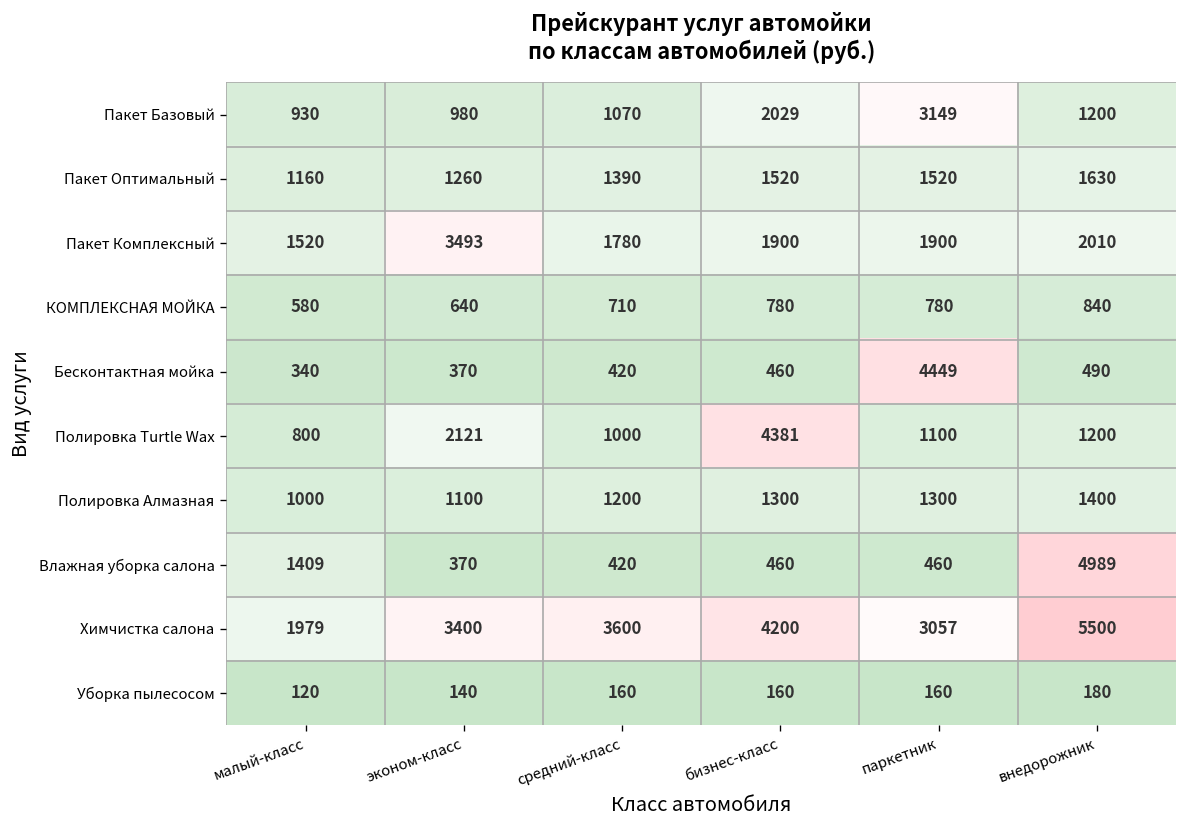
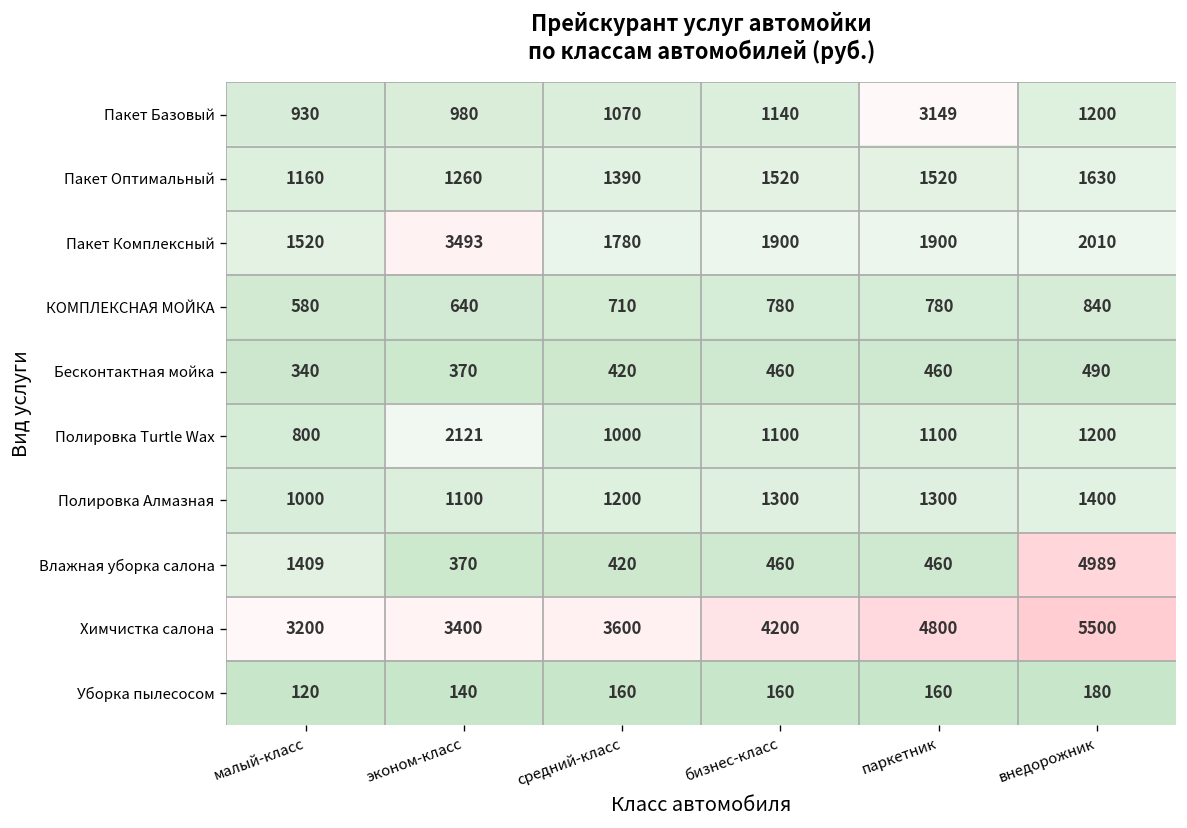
  {
    "Пакет Базовый": {
      "малый-класс": 930,
      "эконом-класс": 980,
      "средний-класс": 1070,
-     "бизнес-класс": 2029,
+     "бизнес-класс": 1140,
      "паркетник": 3149,
      "внедорожник": 1200
    },
    "Пакет Оптимальный": {
      "малый-класс": 1160,
      "эконом-класс": 1260,
      "средний-класс": 1390,
      "бизнес-класс": 1520,
      "паркетник": 1520,
      "внедорожник": 1630
    },
    "Пакет Комплексный": {
      "малый-класс": 1520,
      "эконом-класс": 3493,
      "средний-класс": 1780,
      "бизнес-класс": 1900,
      "паркетник": 1900,
      "внедорожник": 2010
    },
    "КОМПЛЕКСНАЯ МОЙКА": {
      "малый-класс": 580,
      "эконом-класс": 640,
      "средний-класс": 710,
      "бизнес-класс": 780,
      "паркетник": 780,
      "внедорожник": 840
    },
    "Бесконтактная мойка": {
      "малый-класс": 340,
      "эконом-класс": 370,
      "средний-класс": 420,
      "бизнес-класс": 460,
-     "паркетник": 4449,
+     "паркетник": 460,
      "внедорожник": 490
    },
    "Полировка Turtle Wax": {
      "малый-класс": 800,
      "эконом-класс": 2121,
      "средний-класс": 1000,
-     "бизнес-класс": 4381,
+     "бизнес-класс": 1100,
      "паркетник": 1100,
      "внедорожник": 1200
    },
    "Полировка Алмазная": {
      "малый-класс": 1000,
      "эконом-класс": 1100,
      "средний-класс": 1200,
      "бизнес-класс": 1300,
      "паркетник": 1300,
      "внедорожник": 1400
    },
    "Влажная уборка салона": {
      "малый-класс": 1409,
      "эконом-класс": 370,
      "средний-класс": 420,
      "бизнес-класс": 460,
      "паркетник": 460,
      "внедорожник": 4989
    },
    "Химчистка салона": {
-     "малый-класс": 1979,
+     "малый-класс": 3200,
      "эконом-класс": 3400,
      "средний-класс": 3600,
      "бизнес-класс": 4200,
-     "паркетник": 3057,
+     "паркетник": 4800,
      "внедорожник": 5500
    },
    "Уборка пылесосом": {
      "малый-класс": 120,
      "эконом-класс": 140,
      "средний-класс": 160,
      "бизнес-класс": 160,
      "паркетник": 160,
      "внедорожник": 180
    }
  }
